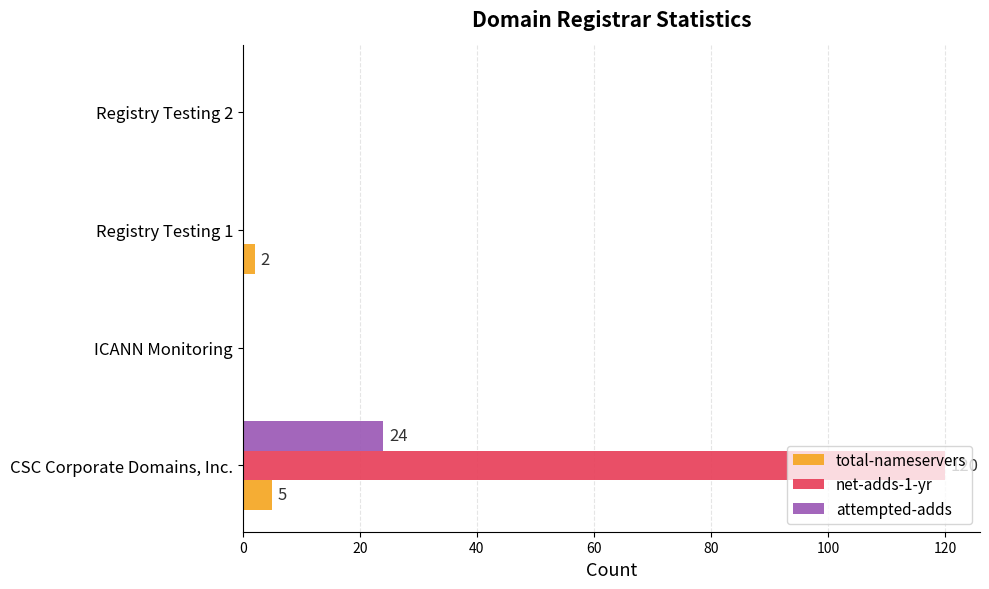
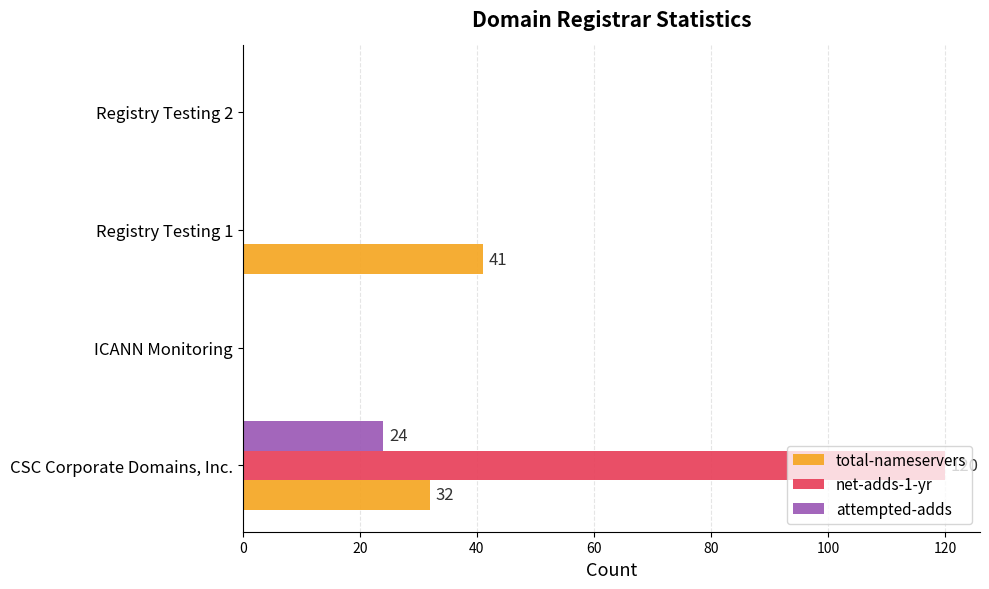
  {
    "total-nameservers": {
-     "Registry Testing 1": 2,
-     "CSC Corporate Domains, Inc.": 5
+     "Registry Testing 1": 41,
+     "CSC Corporate Domains, Inc.": 32
    },
    "net-adds-1-yr": {
      "Registry Testing 2": 0,
      "Registry Testing 1": 0,
      "ICANN Monitoring": 0
    },
    "attempted-adds": {
      "CSC Corporate Domains, Inc.": 24
    }
  }
